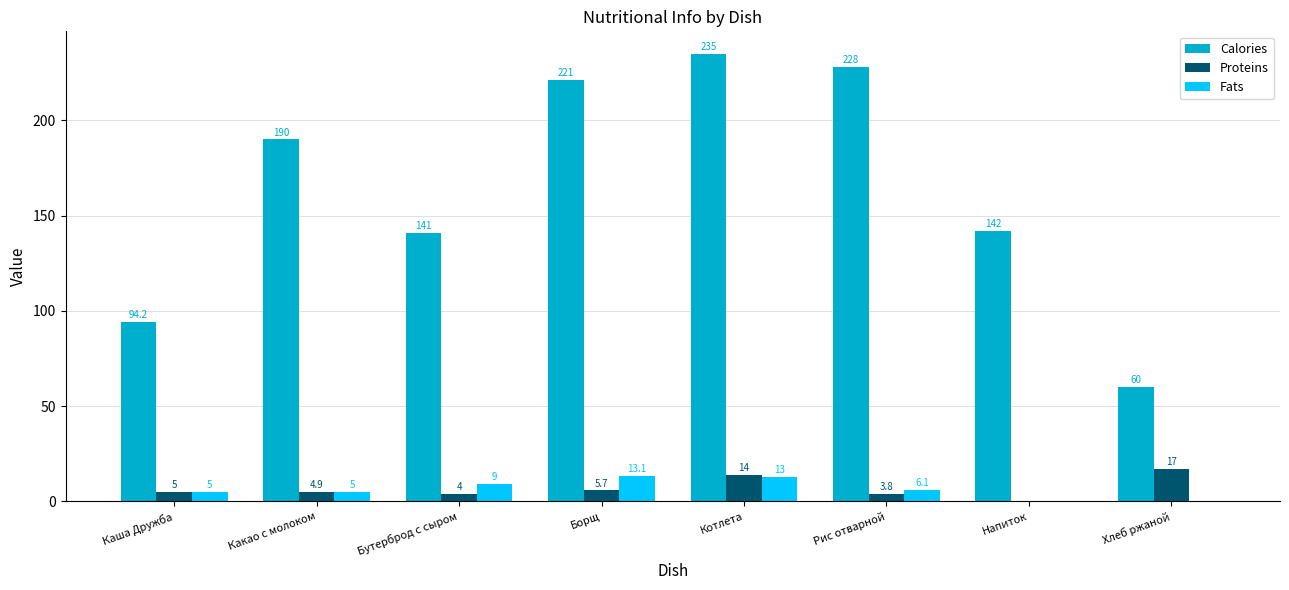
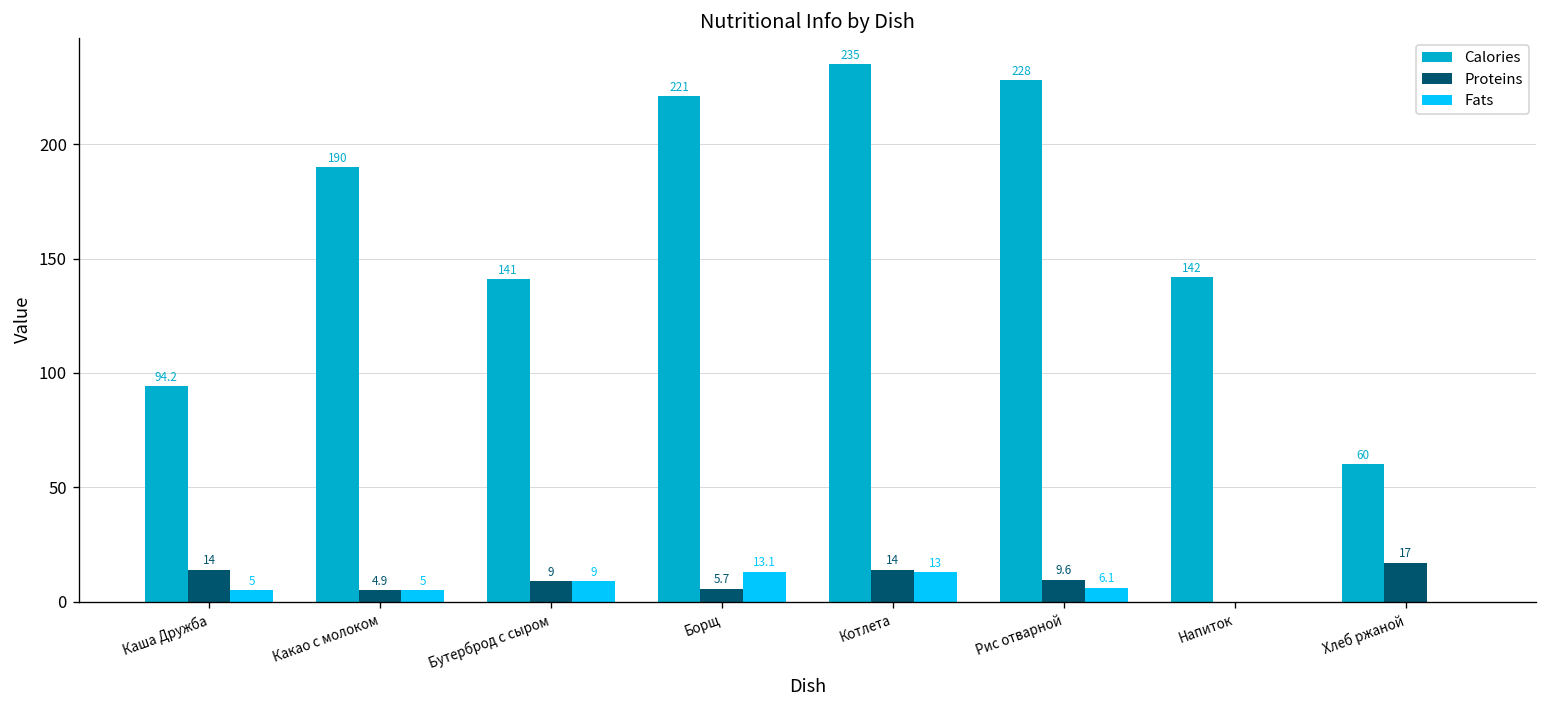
  {
    "Proteins": {
-     "Каша Дружба": 5,
+     "Каша Дружба": 14,
      "Какао с молоком": 4.9,
-     "Бутерброд с сыром": 4,
+     "Бутерброд с сыром": 9,
      "Борщ": 5.7,
      "Котлета": 14,
-     "Рис отварной": 3.8,
+     "Рис отварной": 9.6,
      "Хлеб ржаной": 17
    }
  }
